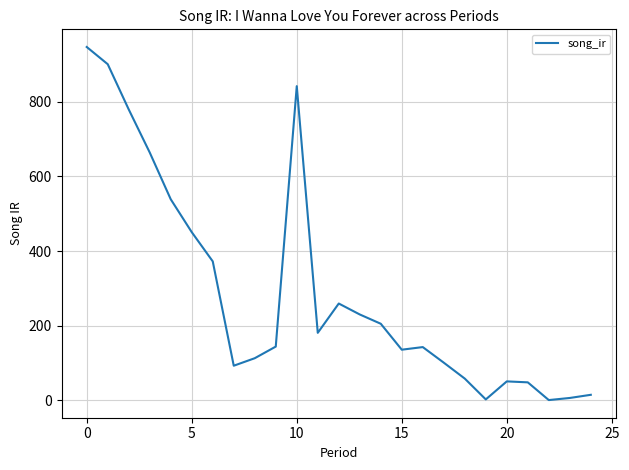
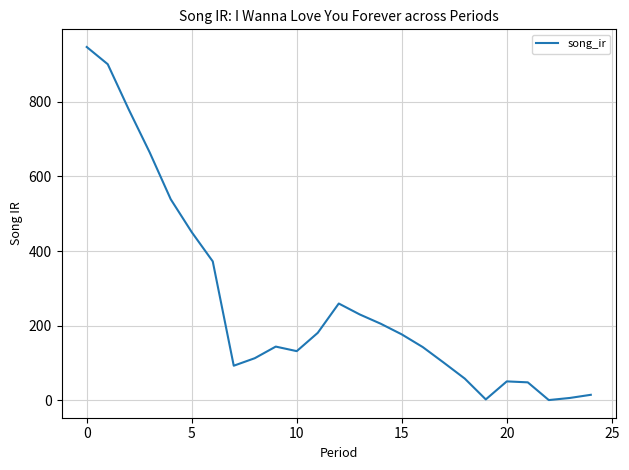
  {
    "0": 950,
    "5": 450,
-   "10": 840,
-   "15": 140,
+   "10": 130,
+   "15": 180,
    "20": 50
  }
